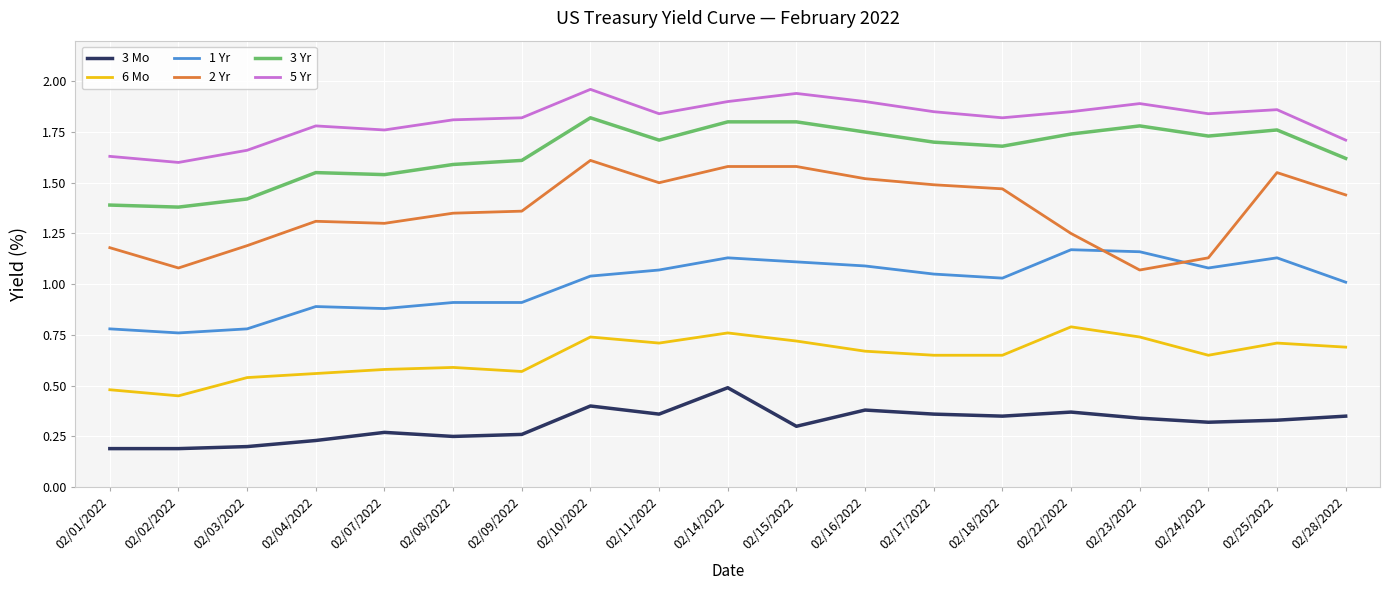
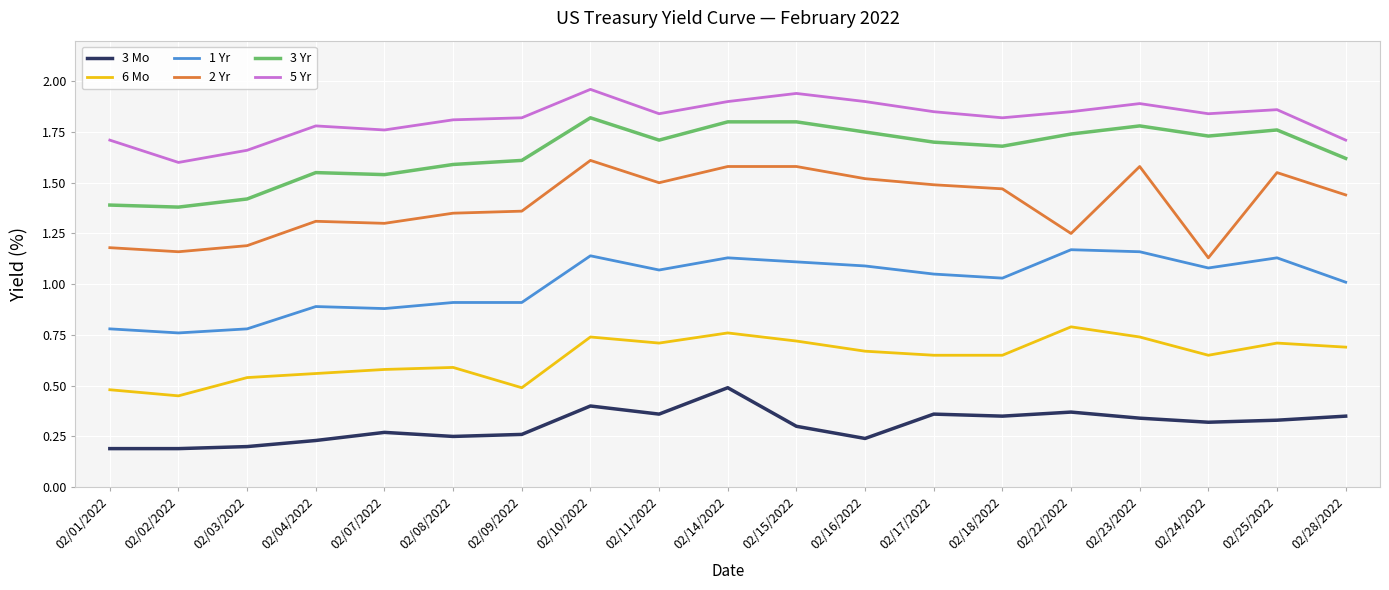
  {
    "3 Mo": {
      "02/01/2022": 0.19,
      "02/02/2022": 0.19,
      "02/03/2022": 0.20,
      "02/04/2022": 0.23,
      "02/07/2022": 0.27,
      "02/08/2022": 0.25,
      "02/09/2022": 0.26,
      "02/10/2022": 0.40,
      "02/11/2022": 0.36,
      "02/14/2022": 0.49,
      "02/15/2022": 0.30,
-     "02/16/2022": 0.38,
+     "02/16/2022": 0.24,
      "02/17/2022": 0.36,
      "02/18/2022": 0.35,
      "02/22/2022": 0.37,
      "02/23/2022": 0.34,
      "02/24/2022": 0.32,
      "02/25/2022": 0.33,
      "02/28/2022": 0.35
    },
    "6 Mo": {
      "02/01/2022": 0.48,
      "02/02/2022": 0.45,
      "02/03/2022": 0.54,
      "02/04/2022": 0.56,
      "02/07/2022": 0.58,
      "02/08/2022": 0.59,
-     "02/09/2022": 0.57,
+     "02/09/2022": 0.49,
      "02/10/2022": 0.74,
      "02/11/2022": 0.71,
      "02/14/2022": 0.76,
      "02/15/2022": 0.72,
      "02/16/2022": 0.67,
      "02/17/2022": 0.65,
      "02/18/2022": 0.65,
      "02/22/2022": 0.79,
      "02/23/2022": 0.74,
      "02/24/2022": 0.65,
      "02/25/2022": 0.71,
      "02/28/2022": 0.69
    },
    "1 Yr": {
      "02/01/2022": 0.78,
      "02/02/2022": 0.76,
      "02/03/2022": 0.78,
      "02/04/2022": 0.89,
      "02/07/2022": 0.88,
      "02/08/2022": 0.91,
      "02/09/2022": 0.91,
-     "02/10/2022": 1.04,
+     "02/10/2022": 1.14,
      "02/11/2022": 1.07,
      "02/14/2022": 1.13,
      "02/15/2022": 1.11,
      "02/16/2022": 1.09,
      "02/17/2022": 1.05,
      "02/18/2022": 1.03,
      "02/22/2022": 1.17,
      "02/23/2022": 1.16,
      "02/24/2022": 1.08,
      "02/25/2022": 1.13,
      "02/28/2022": 1.01
    },
    "2 Yr": {
      "02/01/2022": 1.18,
-     "02/02/2022": 1.08,
+     "02/02/2022": 1.16,
      "02/03/2022": 1.19,
      "02/04/2022": 1.31,
      "02/07/2022": 1.30,
      "02/08/2022": 1.35,
      "02/09/2022": 1.36,
      "02/10/2022": 1.61,
      "02/11/2022": 1.50,
      "02/14/2022": 1.58,
      "02/15/2022": 1.58,
      "02/16/2022": 1.52,
      "02/17/2022": 1.49,
      "02/18/2022": 1.47,
      "02/22/2022": 1.25,
-     "02/23/2022": 1.07,
+     "02/23/2022": 1.58,
      "02/24/2022": 1.13,
      "02/25/2022": 1.55,
      "02/28/2022": 1.44
    },
    "3 Yr": {
      "02/01/2022": 1.39,
      "02/02/2022": 1.38,
      "02/03/2022": 1.42,
      "02/04/2022": 1.55,
      "02/07/2022": 1.54,
      "02/08/2022": 1.59,
      "02/09/2022": 1.61,
      "02/10/2022": 1.82,
      "02/11/2022": 1.71,
      "02/14/2022": 1.80,
      "02/15/2022": 1.80,
      "02/16/2022": 1.75,
      "02/17/2022": 1.70,
      "02/18/2022": 1.68,
      "02/22/2022": 1.74,
      "02/23/2022": 1.78,
      "02/24/2022": 1.73,
      "02/25/2022": 1.76,
      "02/28/2022": 1.62
    },
    "5 Yr": {
-     "02/01/2022": 1.63,
+     "02/01/2022": 1.71,
      "02/02/2022": 1.60,
      "02/03/2022": 1.66,
      "02/04/2022": 1.78,
      "02/07/2022": 1.76,
      "02/08/2022": 1.81,
      "02/09/2022": 1.82,
      "02/10/2022": 1.96,
      "02/11/2022": 1.84,
      "02/14/2022": 1.90,
      "02/15/2022": 1.94,
      "02/16/2022": 1.90,
      "02/17/2022": 1.85,
      "02/18/2022": 1.82,
      "02/22/2022": 1.85,
      "02/23/2022": 1.89,
      "02/24/2022": 1.84,
      "02/25/2022": 1.86,
      "02/28/2022": 1.71
    }
  }
